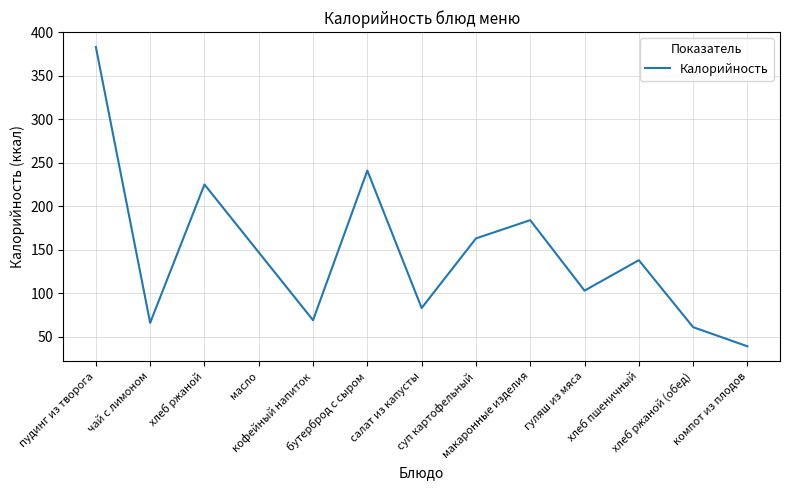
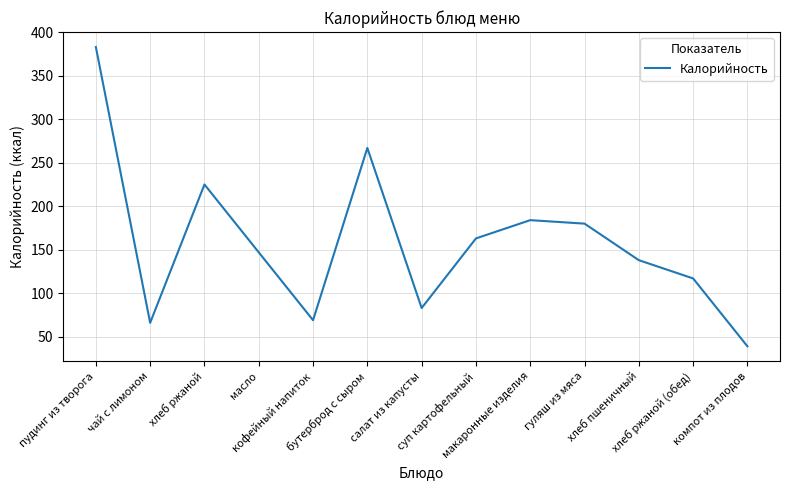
  {
    "пудинг из творога": 380,
    "чай с лимоном": 70,
    "хлеб ржаной": 230,
    "масло": 150,
    "кофейный напиток": 70,
-   "бутерброд с сыром": 240,
+   "бутерброд с сыром": 270,
    "салат из капусты": 80,
    "суп картофельный": 160,
    "макаронные изделия": 180,
-   "гуляш из мяса": 100,
+   "гуляш из мяса": 180,
    "хлеб пшеничный": 140,
-   "хлеб ржаной (обед)": 60,
+   "хлеб ржаной (обед)": 120,
    "компот из плодов": 40
  }
